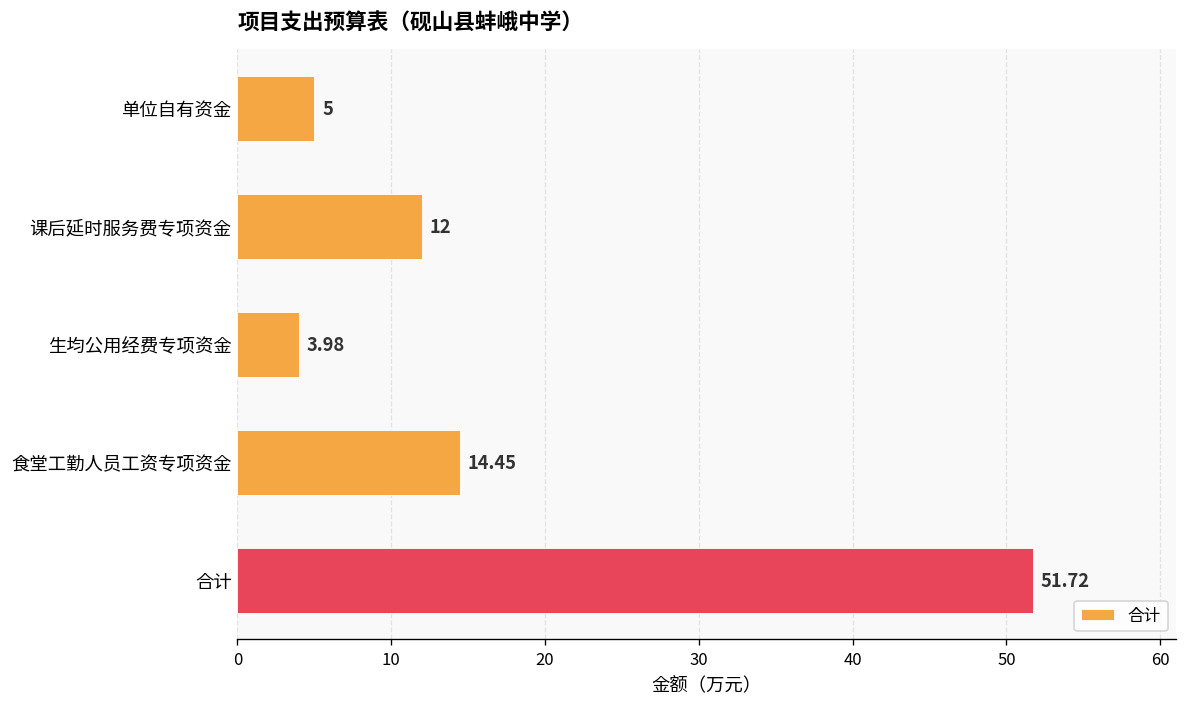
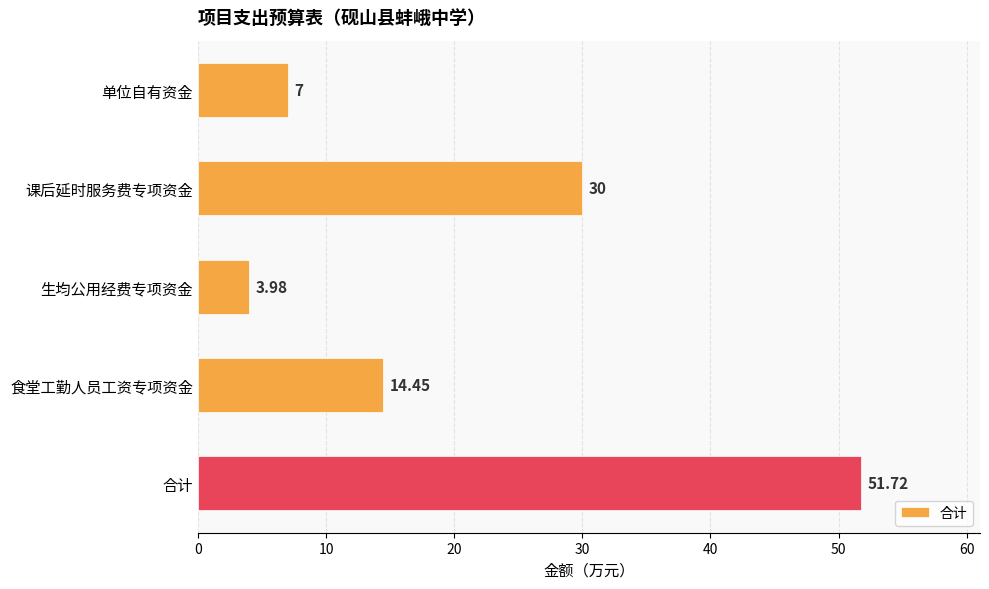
  {
-   "单位自有资金": 5,
-   "课后延时服务费专项资金": 12,
+   "单位自有资金": 7,
+   "课后延时服务费专项资金": 30,
    "生均公用经费专项资金": 3.98,
    "食堂工勤人员工资专项资金": 14.45,
    "合计": 51.72
  }
